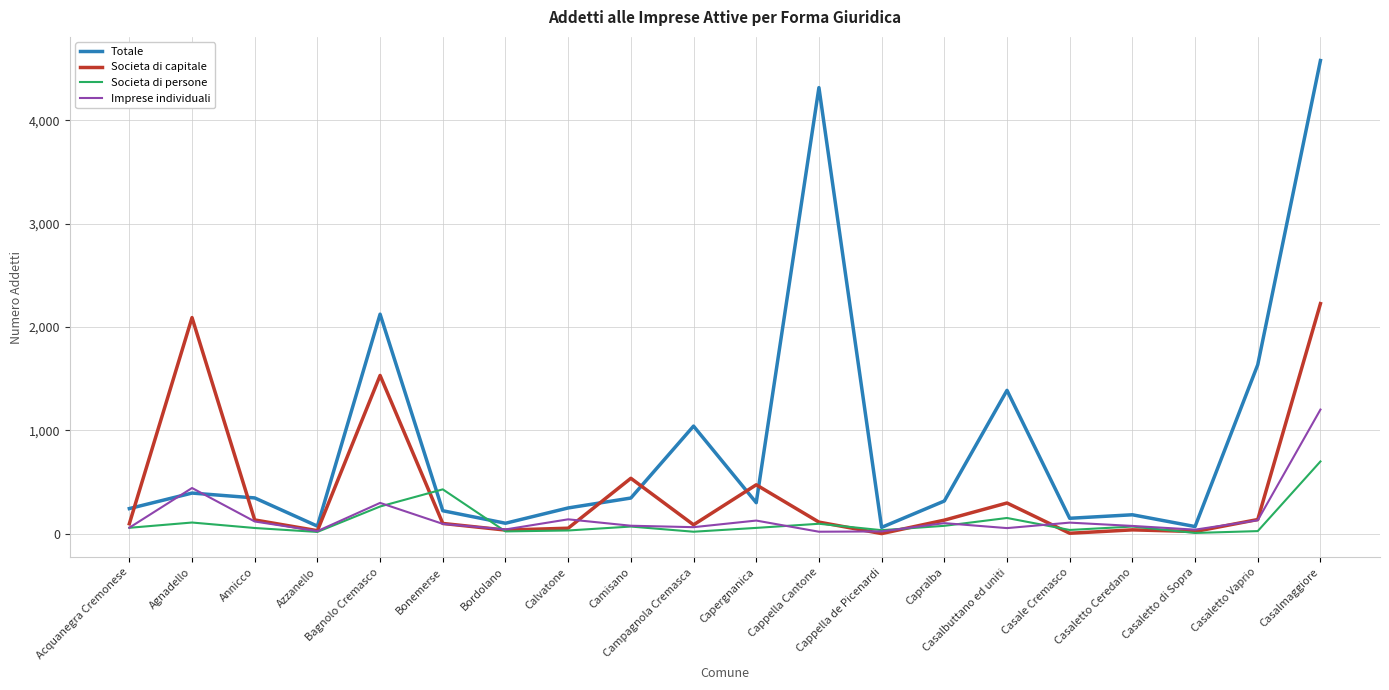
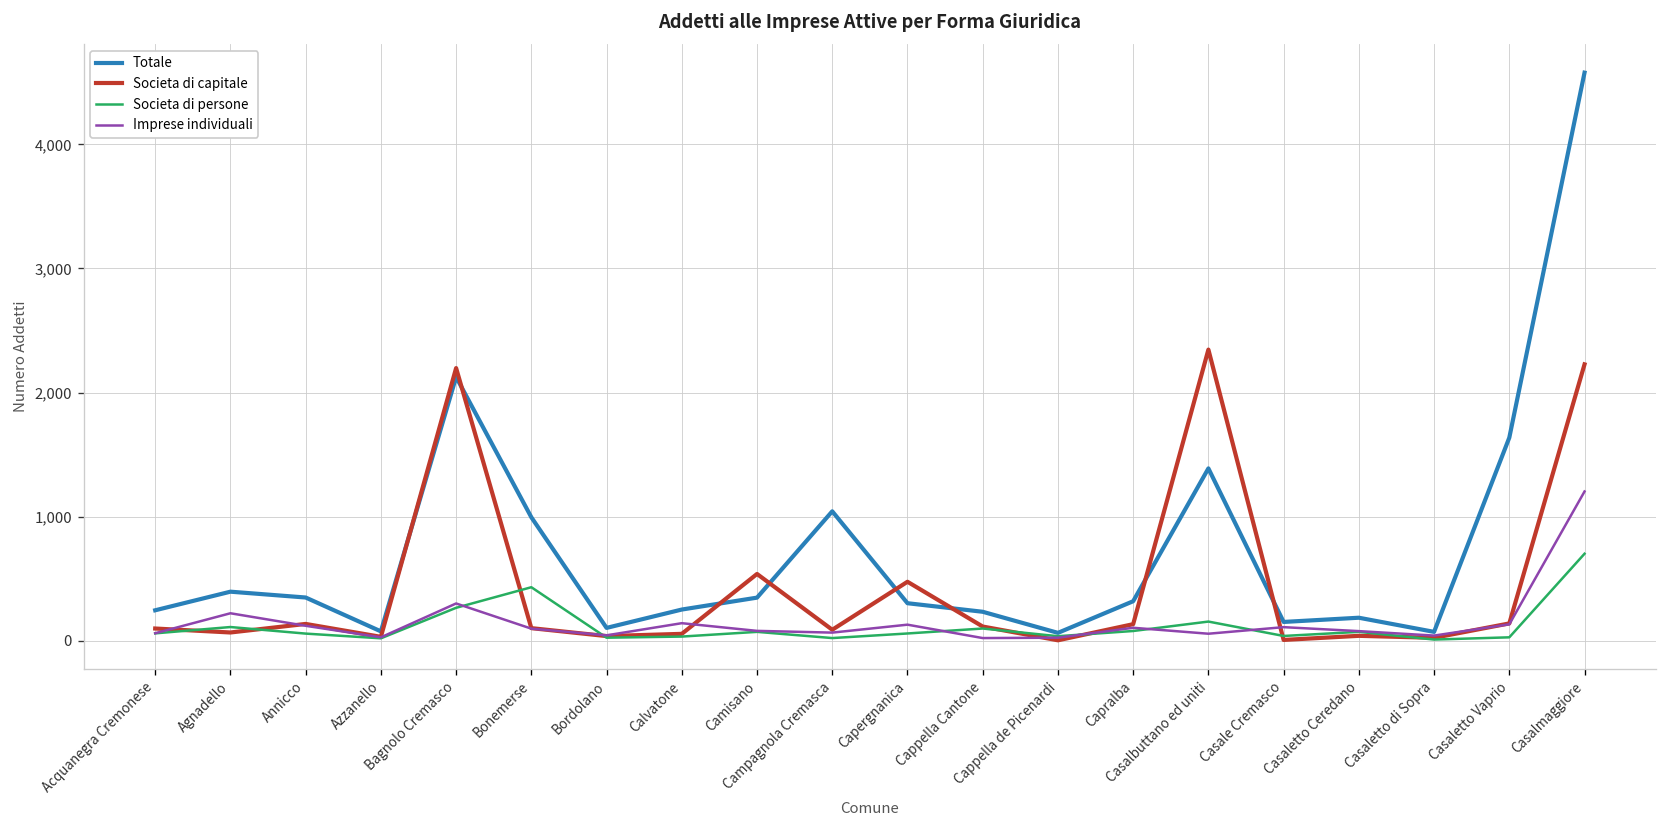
  {
    "Totale": {
      "Acquanegra Cremonese": "240",
      "Agnadello": "390",
      "Annicco": "350",
      "Azzanello": "70",
      "Bagnolo Cremasco": "2,130",
-     "Bonemerse": "220",
+     "Bonemerse": "990",
      "Bordolano": "100",
      "Calvatone": "250",
      "Camisano": "350",
      "Campagnola Cremasca": "1,040",
      "Capergnanica": "300",
-     "Cappella Cantone": "4,320",
+     "Cappella Cantone": "230",
      "Cappella de Picenardi": "60",
      "Capralba": "320",
      "Casalbuttano ed uniti": "1,390",
      "Casale Cremasco": "150",
      "Casaletto Ceredano": "180",
      "Casaletto di Sopra": "70",
      "Casaletto Vaprio": "1,640",
      "Casalmaggiore": "4,580"
    },
    "Societa di capitale": {
      "Acquanegra Cremonese": "100",
-     "Agnadello": "2,090",
-     "Bagnolo Cremasco": "1,530",
+     "Agnadello": "70",
+     "Bagnolo Cremasco": "2,200",
      "Camisano": "540",
      "Capergnanica": "470",
      "Capralba": "130",
-     "Casalbuttano ed uniti": "300",
+     "Casalbuttano ed uniti": "2,350",
      "Casale Cremasco": "10",
      "Casaletto Ceredano": "40",
      "Casalmaggiore": "2,230"
    },
    "Societa di persone": {
      "Agnadello": "110",
      "Annicco": "60",
      "Bagnolo Cremasco": "260",
      "Bonemerse": "430",
      "Campagnola Cremasca": "20",
      "Capergnanica": "60",
      "Capralba": "80",
      "Casalbuttano ed uniti": "150",
      "Casale Cremasco": "40",
      "Casaletto Vaprio": "30",
      "Casalmaggiore": "700"
    },
    "Imprese individuali": {
-     "Agnadello": "440",
+     "Agnadello": "220",
      "Bagnolo Cremasco": "300",
      "Calvatone": "140",
      "Capergnanica": "130",
      "Cappella Cantone": "20",
      "Capralba": "100",
      "Casalbuttano ed uniti": "60",
      "Casale Cremasco": "110",
      "Casalmaggiore": "1,200"
    }
  }
